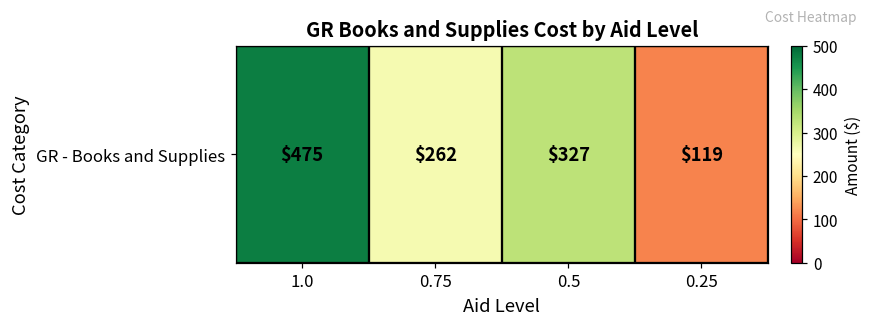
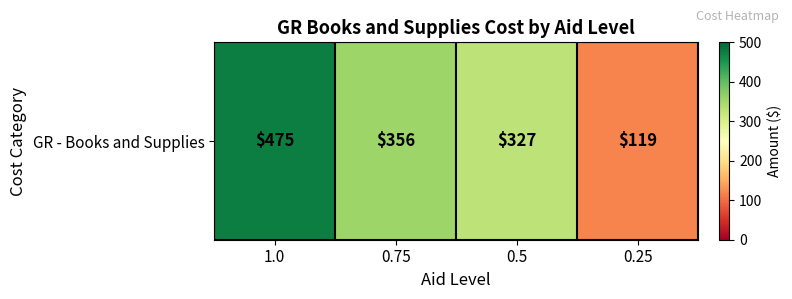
  {
    "GR - Books and Supplies": {
      "1.0": "$475",
-     "0.75": "$262",
+     "0.75": "$356",
      "0.5": "$327",
      "0.25": "$119"
    }
  }
